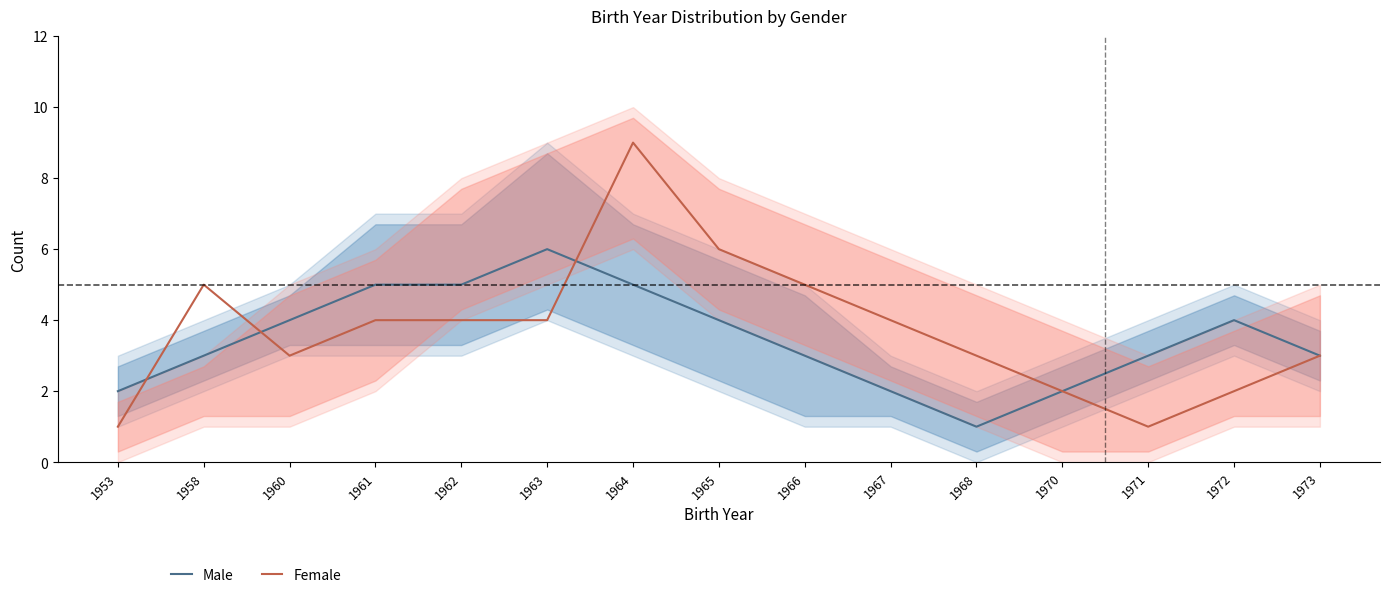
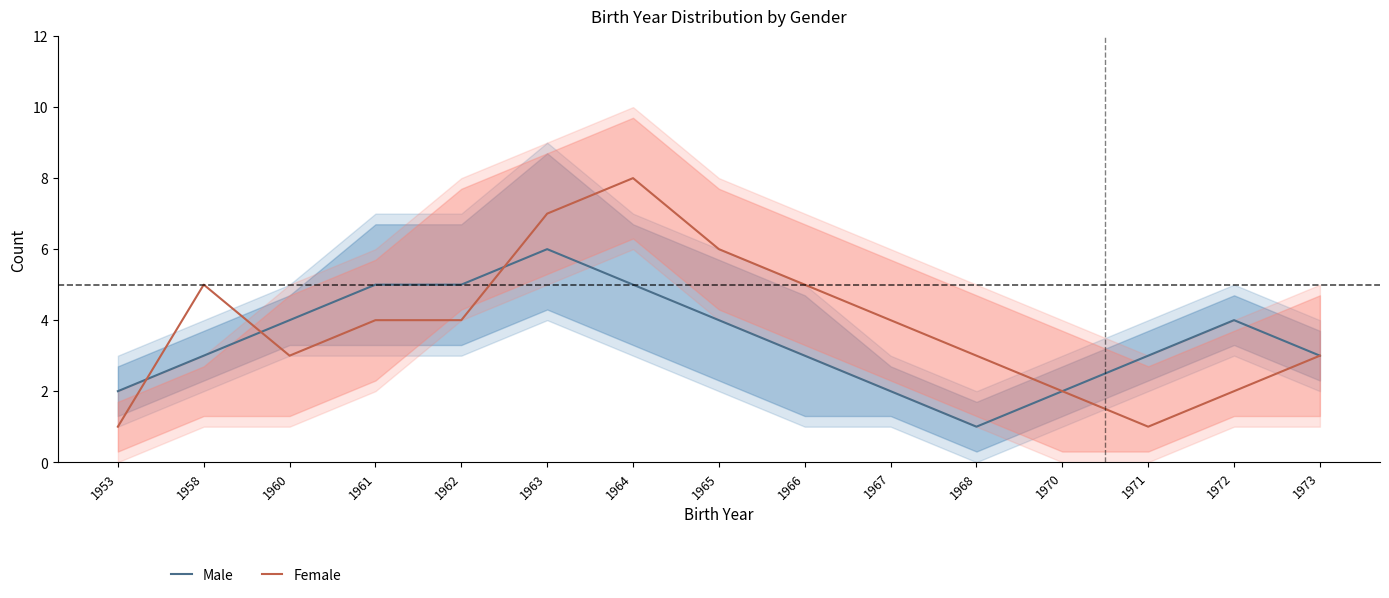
  {
    "Female": {
      "1953": 1,
      "1958": 5,
      "1960": 3,
      "1961": 4,
      "1962": 4,
-     "1963": 4,
-     "1964": 9,
+     "1963": 7,
+     "1964": 8,
      "1967": 4,
      "1968": 3,
      "1971": 1,
      "1972": 2
    }
  }
